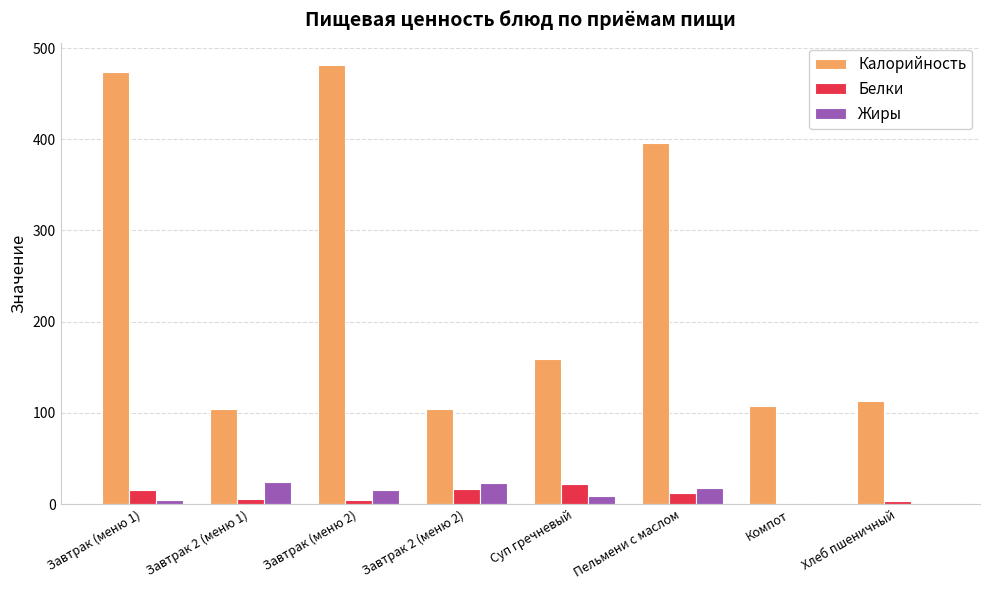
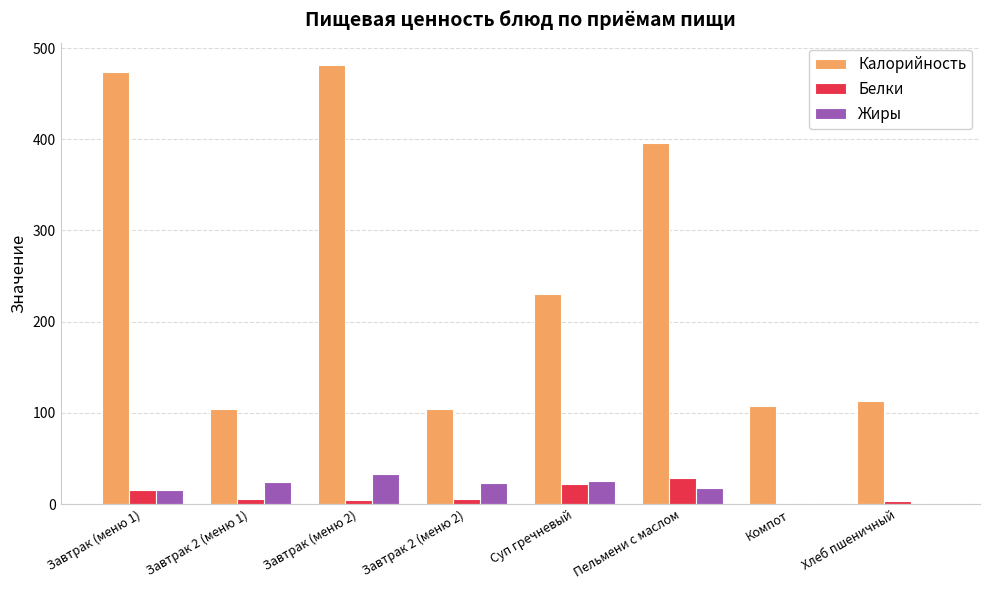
  {
    "Калорийность": {
      "Завтрак (меню 1)": 470,
      "Завтрак 2 (меню 1)": 100,
      "Завтрак (меню 2)": 480,
      "Завтрак 2 (меню 2)": 100,
-     "Суп гречневый": 160,
+     "Суп гречневый": 230,
      "Пельмени с маслом": 400,
      "Компот": 110,
      "Хлеб пшеничный": 110
    },
    "Белки": {
      "Завтрак (меню 1)": 20,
      "Завтрак 2 (меню 1)": 10,
      "Завтрак (меню 2)": 0,
-     "Завтрак 2 (меню 2)": 20,
+     "Завтрак 2 (меню 2)": 10,
      "Суп гречневый": 20,
-     "Пельмени с маслом": 10,
+     "Пельмени с маслом": 30,
      "Хлеб пшеничный": 0
    },
    "Жиры": {
-     "Завтрак (меню 1)": 0,
+     "Завтрак (меню 1)": 20,
      "Завтрак 2 (меню 1)": 20,
-     "Завтрак (меню 2)": 20,
+     "Завтрак (меню 2)": 30,
      "Завтрак 2 (меню 2)": 20,
-     "Суп гречневый": 10,
+     "Суп гречневый": 20,
      "Пельмени с маслом": 20,
      "Компот": 0
    }
  }
